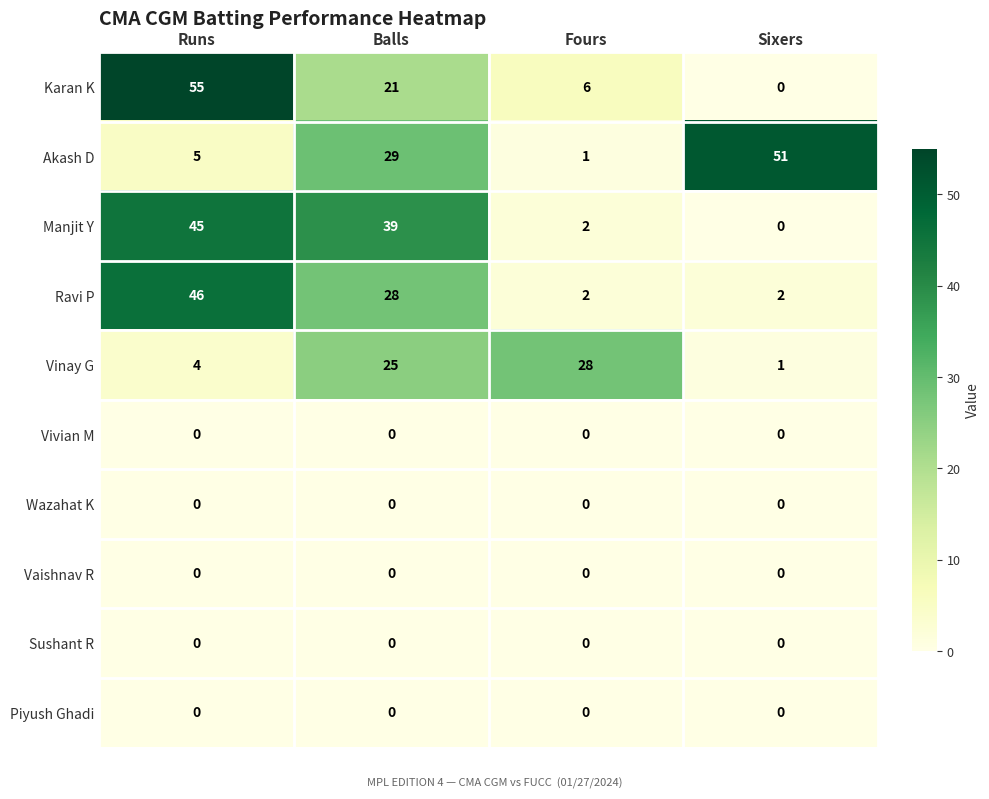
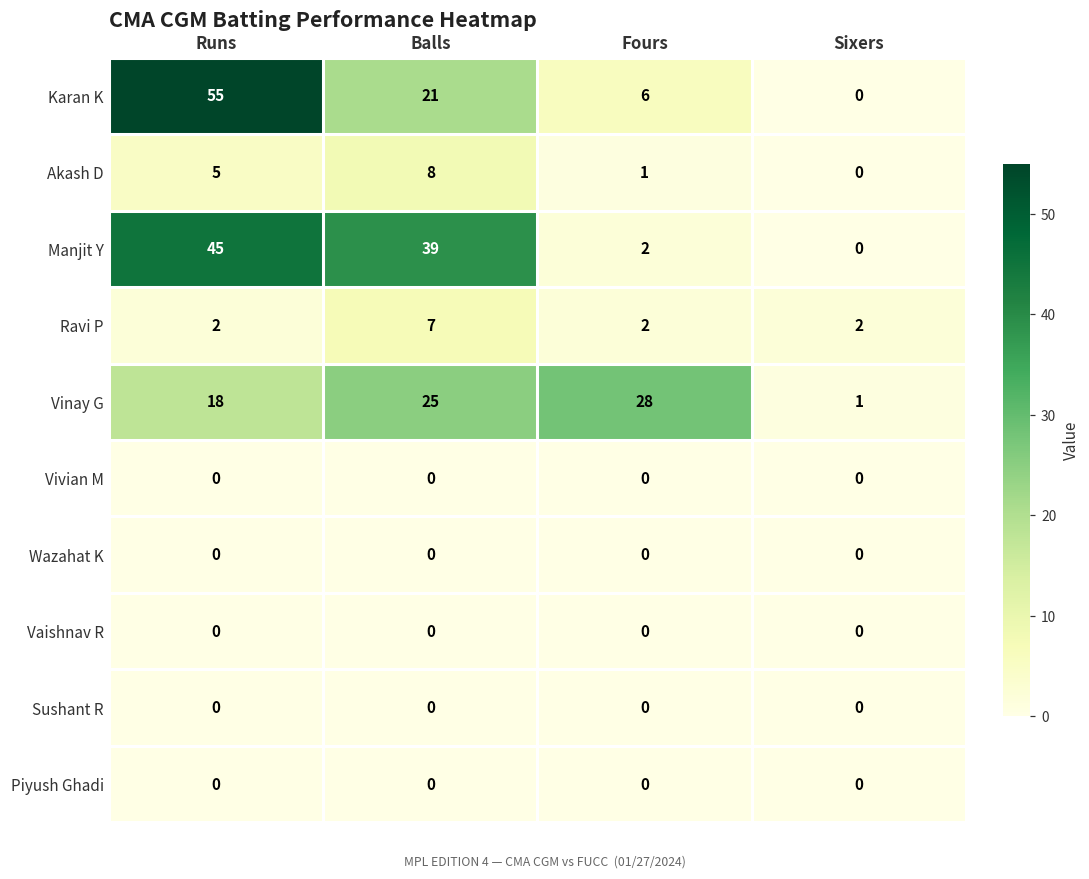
  {
    "Karan K": {
      "Runs": 55,
      "Balls": 21,
      "Fours": 6,
      "Sixers": 0
    },
    "Akash D": {
      "Runs": 5,
-     "Balls": 29,
+     "Balls": 8,
      "Fours": 1,
-     "Sixers": 51
+     "Sixers": 0
    },
    "Manjit Y": {
      "Runs": 45,
      "Balls": 39,
      "Fours": 2,
      "Sixers": 0
    },
    "Ravi P": {
-     "Runs": 46,
-     "Balls": 28,
+     "Runs": 2,
+     "Balls": 7,
      "Fours": 2,
      "Sixers": 2
    },
    "Vinay G": {
-     "Runs": 4,
+     "Runs": 18,
      "Balls": 25,
      "Fours": 28,
      "Sixers": 1
    },
    "Vivian M": {
      "Runs": 0,
      "Balls": 0,
      "Fours": 0,
      "Sixers": 0
    },
    "Wazahat K": {
      "Runs": 0,
      "Balls": 0,
      "Fours": 0,
      "Sixers": 0
    },
    "Vaishnav R": {
      "Runs": 0,
      "Balls": 0,
      "Fours": 0,
      "Sixers": 0
    },
    "Sushant R": {
      "Runs": 0,
      "Balls": 0,
      "Fours": 0,
      "Sixers": 0
    },
    "Piyush Ghadi": {
      "Runs": 0,
      "Balls": 0,
      "Fours": 0,
      "Sixers": 0
    }
  }
